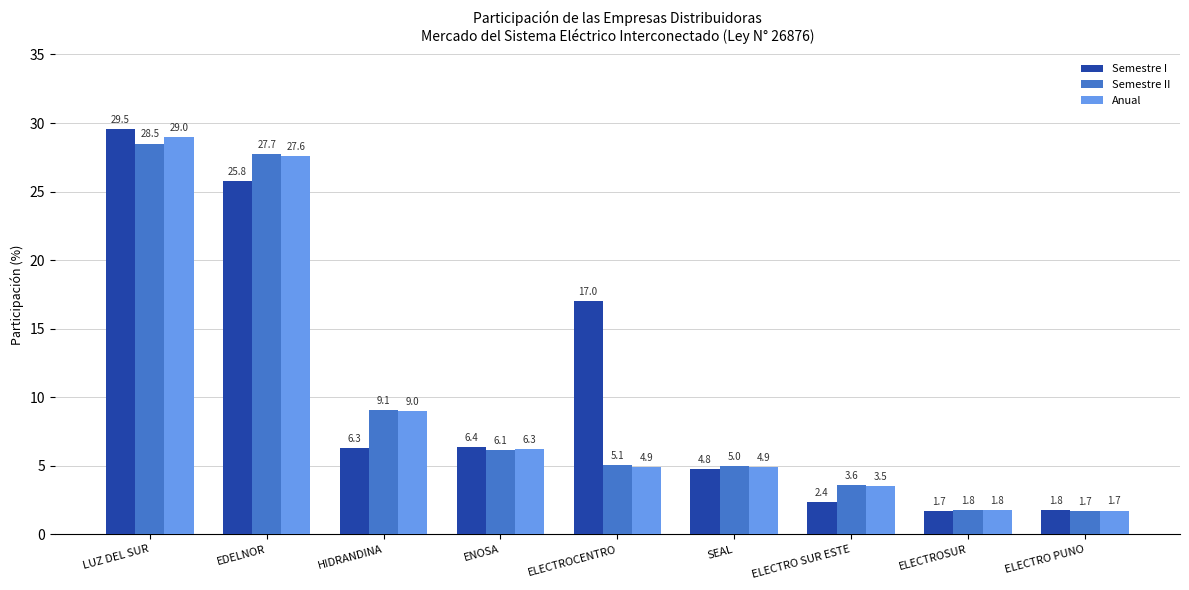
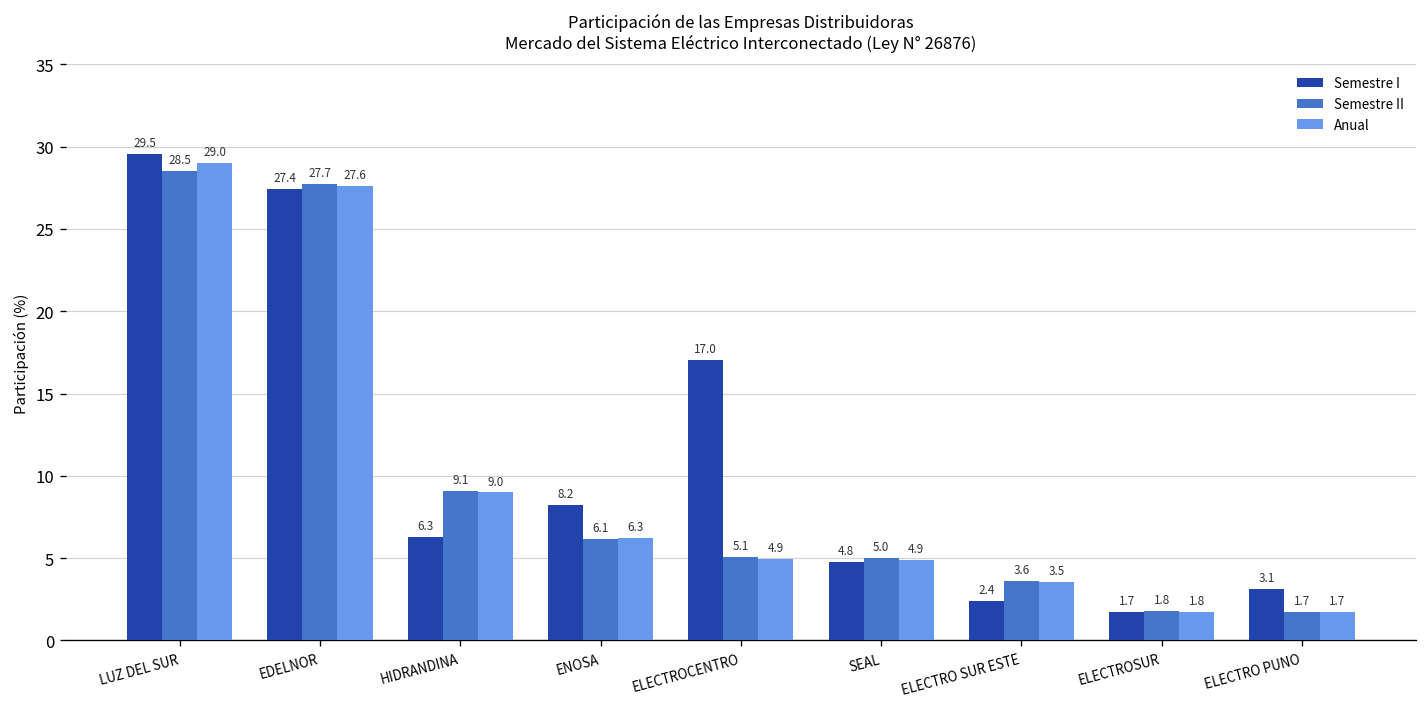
  {
    "Semestre I": {
      "LUZ DEL SUR": 29.5,
-     "EDELNOR": 25.8,
+     "EDELNOR": 27.4,
      "HIDRANDINA": 6.3,
-     "ENOSA": 6.4,
+     "ENOSA": 8.2,
      "ELECTROCENTRO": 17.0,
      "SEAL": 4.8,
      "ELECTRO SUR ESTE": 2.4,
      "ELECTROSUR": 1.7,
-     "ELECTRO PUNO": 1.8
+     "ELECTRO PUNO": 3.1
    }
  }
